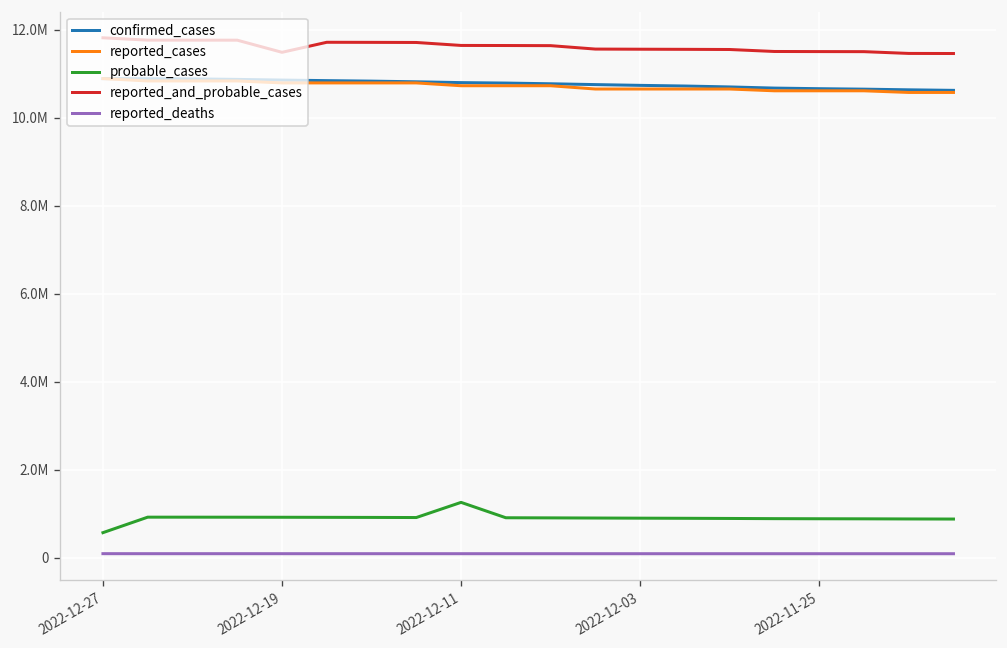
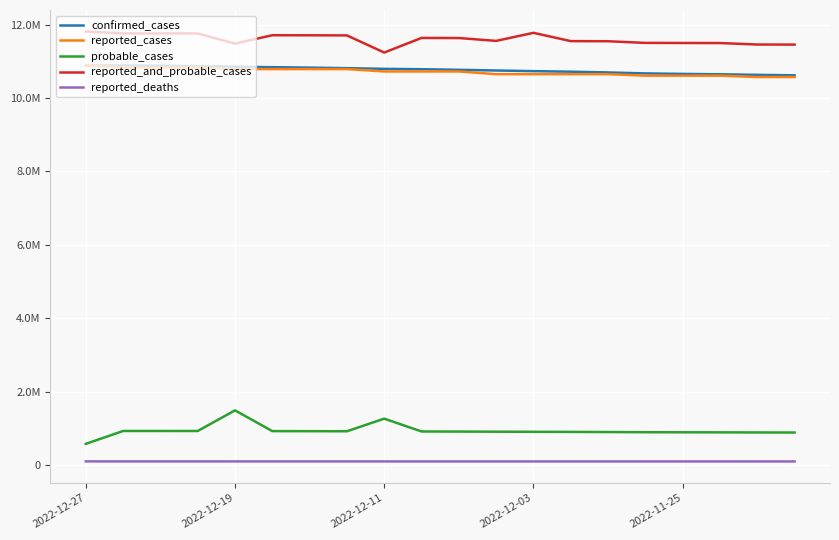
  {
    "confirmed_cases": {
      "2022-12-11": 10800000,
      "2022-12-03": 10700000
    },
    "reported_cases": {
      "2022-12-11": 10700000,
      "2022-12-03": 10700000
    },
    "probable_cases": {
      "2022-12-27": 600000,
-     "2022-12-19": 900000,
+     "2022-12-19": 1500000,
      "2022-12-11": 1300000,
      "2022-12-03": 900000,
      "2022-11-25": 900000
    },
    "reported_and_probable_cases": {
-     "2022-12-11": 11600000,
-     "2022-12-03": 11600000,
+     "2022-12-11": 11200000,
+     "2022-12-03": 11800000,
      "2022-11-25": 11500000
    },
    "reported_deaths": {
      "2022-12-27": 100000,
      "2022-12-19": 100000,
      "2022-12-11": 100000,
      "2022-12-03": 100000,
      "2022-11-25": 100000
    }
  }
